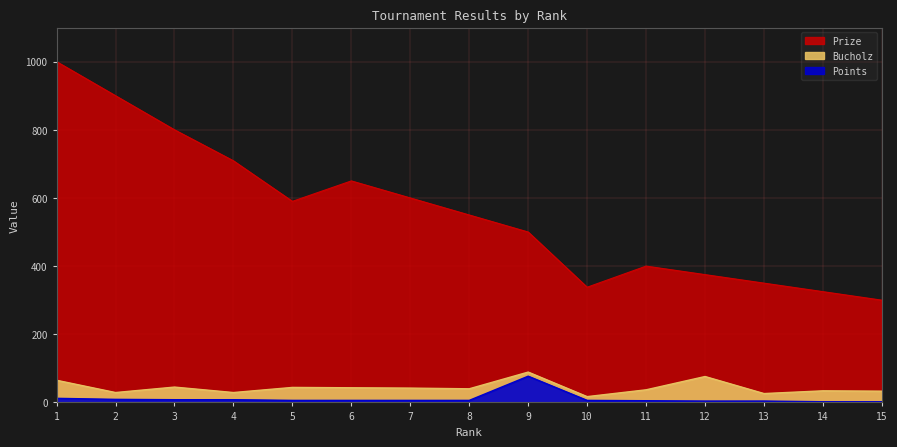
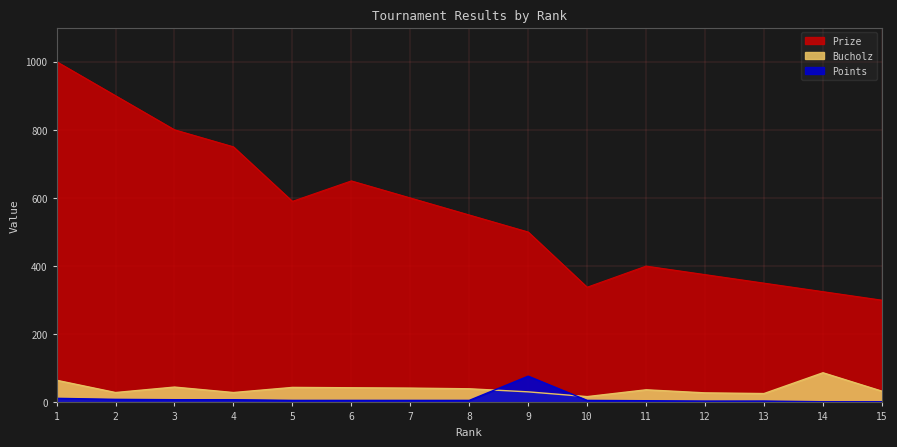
  {
    "Prize": {
      "1": 1000,
      "2": 900,
      "3": 800,
-     "4": 710,
+     "4": 750,
      "5": 590,
      "6": 650,
      "7": 600,
      "8": 550,
      "9": 500,
      "10": 340,
      "11": 400,
      "12": 380,
      "13": 350,
      "14": 330,
      "15": 300
    },
    "Bucholz": {
      "1": 70,
      "2": 30,
      "3": 50,
      "4": 30,
      "5": 40,
      "6": 40,
      "7": 40,
      "8": 40,
-     "9": 90,
+     "9": 30,
      "10": 20,
      "11": 40,
-     "12": 80,
+     "12": 30,
      "13": 30,
-     "14": 30,
+     "14": 90,
      "15": 30
    },
    "Points": {
      "1": 10,
      "2": 10,
      "3": 10,
      "4": 10,
      "5": 10,
      "6": 10,
      "7": 10,
      "8": 10,
      "9": 80,
      "10": 10,
      "11": 10,
      "12": 0,
      "13": 0,
      "14": 0,
      "15": 0
    }
  }
